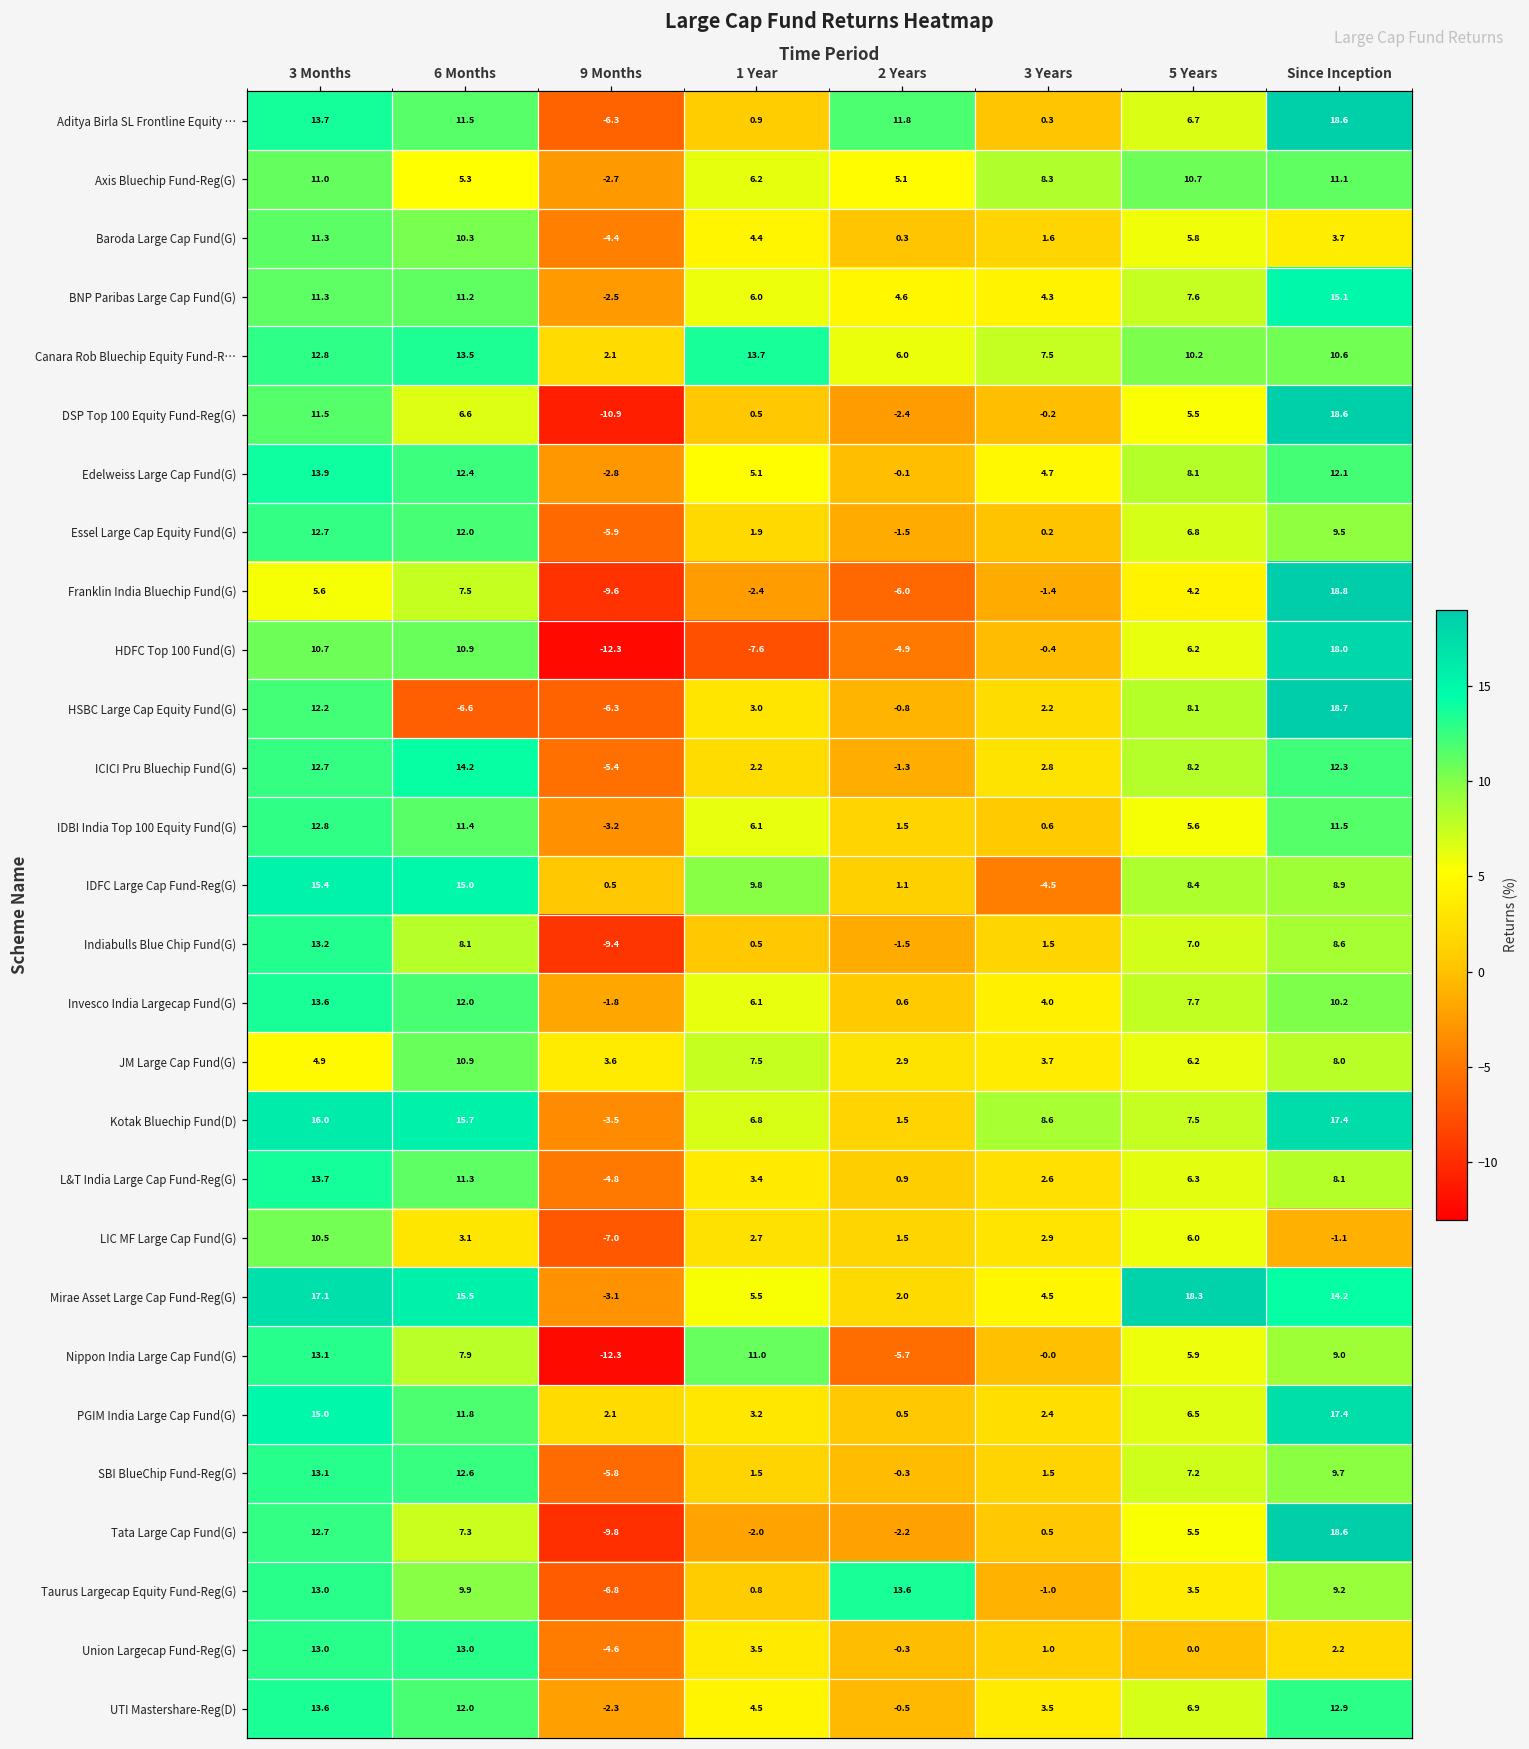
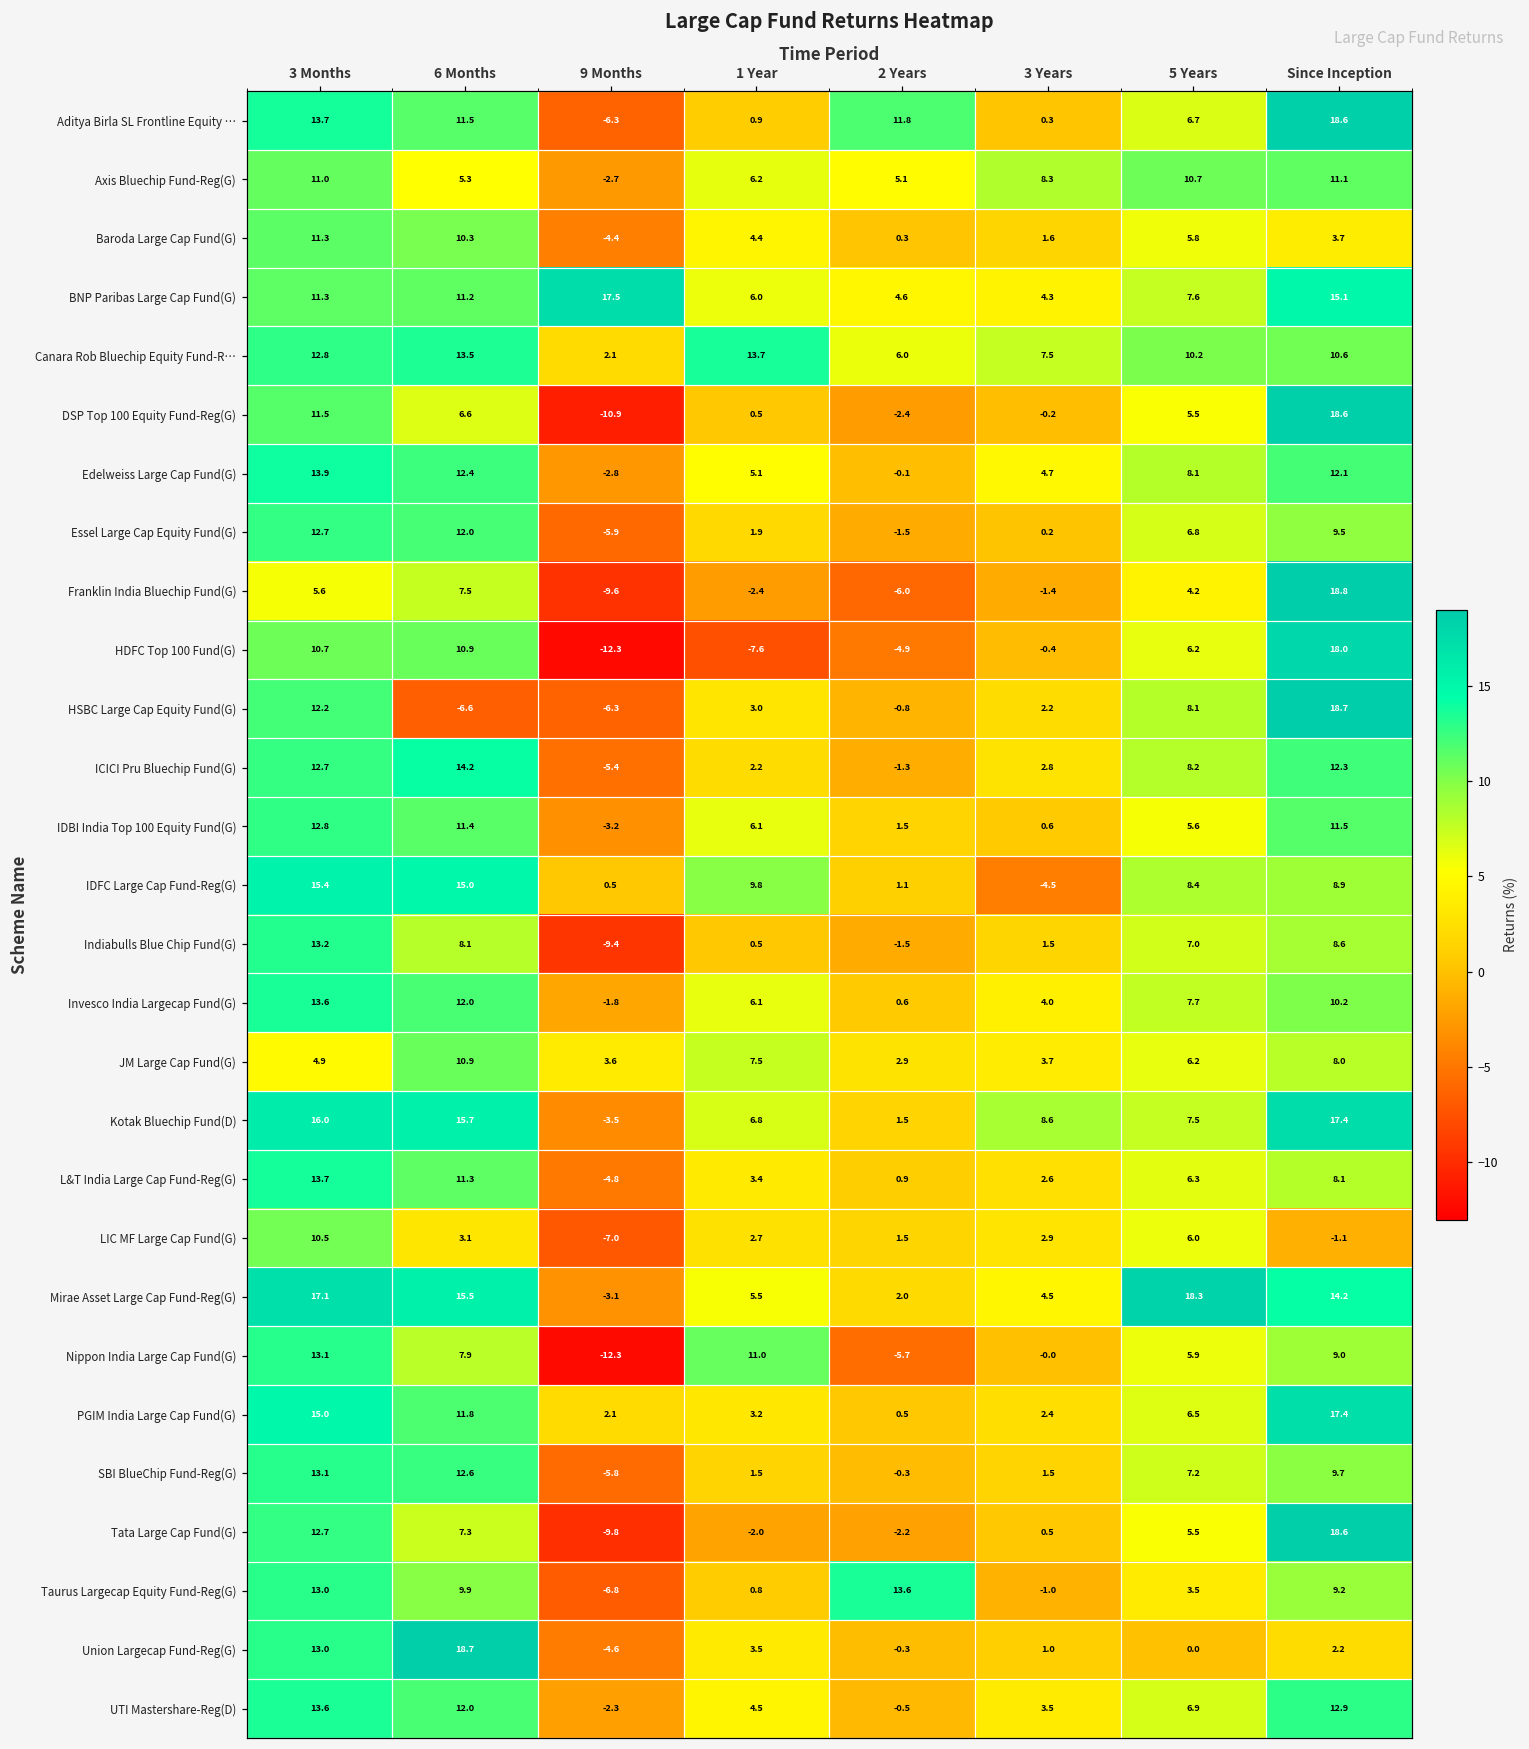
  {
    "BNP Paribas Large Cap Fund(G)": {
      "3 Months": 11.3,
      "6 Months": 11.2,
-     "9 Months": -2.5,
+     "9 Months": 17.5,
      "1 Year": 6.0,
      "2 Years": 4.6,
      "3 Years": 4.3,
      "5 Years": 7.6,
      "Since Inception": 15.1
    },
    "Union Largecap Fund-Reg(G)": {
      "3 Months": 13.0,
-     "6 Months": 13.0,
+     "6 Months": 18.7,
      "9 Months": -4.6,
      "1 Year": 3.5,
      "2 Years": -0.3,
      "3 Years": 1.0,
      "5 Years": 0.0,
      "Since Inception": 2.2
    }
  }
